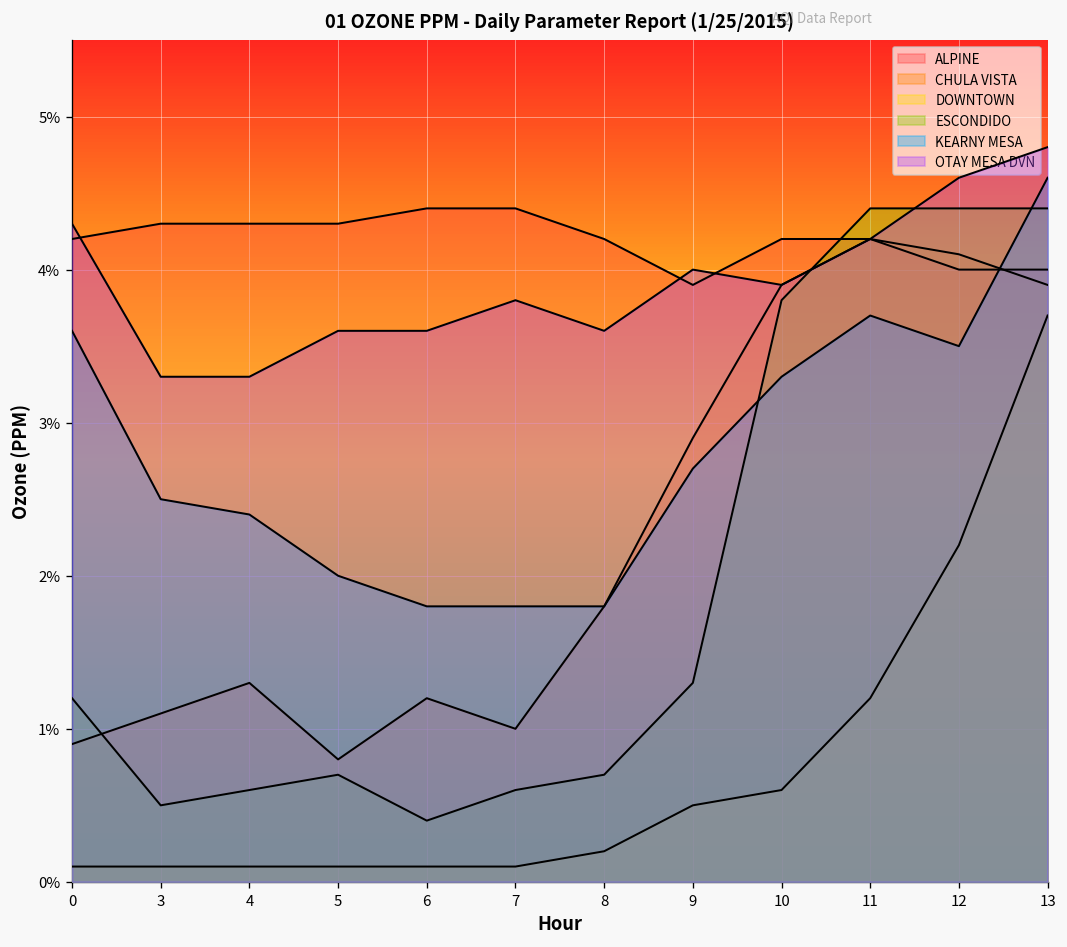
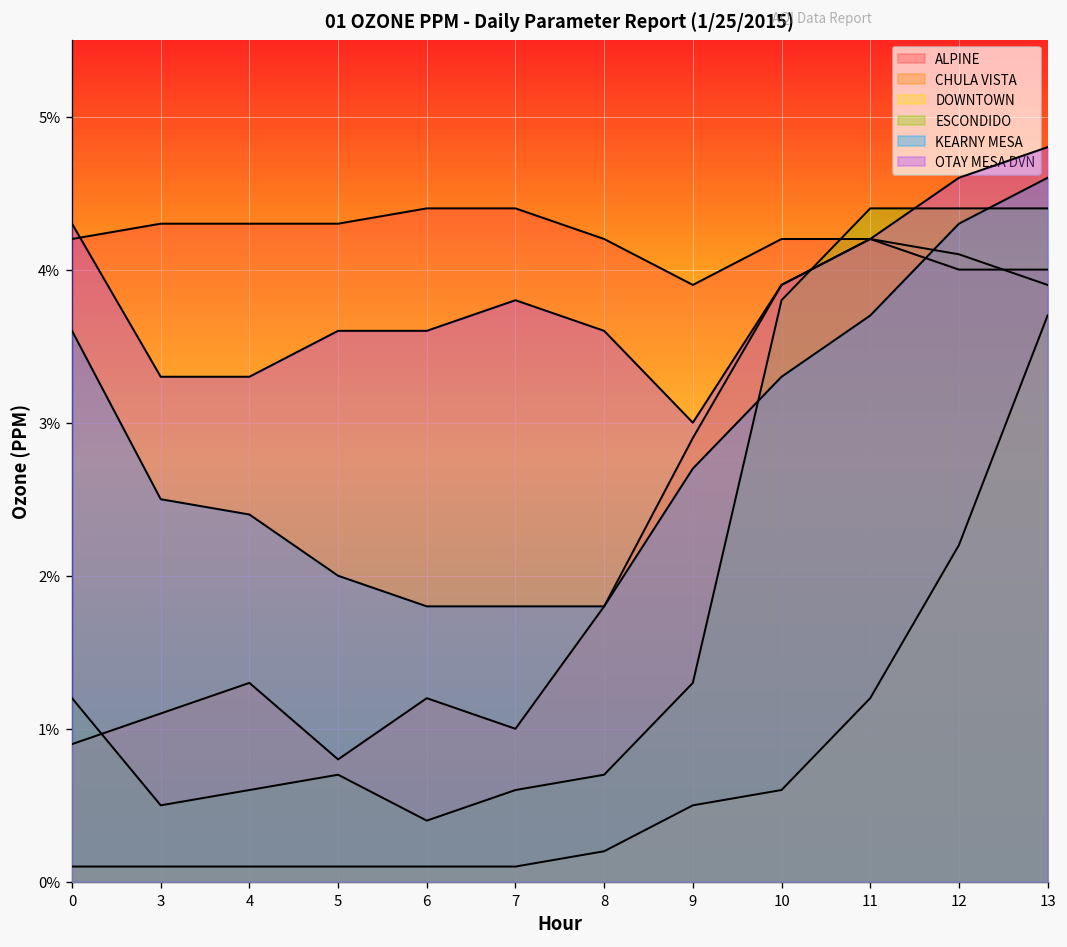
  {
    "ESCONDIDO": {
      "0": "1.20%",
      "3": "0.50%",
      "4": "0.60%",
      "5": "0.70%",
      "6": "0.40%",
      "7": "0.60%",
      "8": "0.70%",
      "9": "1.30%",
      "10": "3.80%",
      "11": "4.40%",
      "12": "4.40%",
      "13": "4.40%"
    },
    "KEARNY MESA": {
      "0": "3.60%",
      "3": "2.50%",
      "4": "2.40%",
      "5": "2.00%",
      "6": "1.80%",
      "7": "1.80%",
      "9": "2.70%",
      "10": "3.30%",
      "11": "3.70%",
-     "12": "3.50%",
+     "12": "4.30%",
      "13": "4.60%"
    },
    "OTAY MESA DVN": {
      "0": "4.30%",
      "3": "3.30%",
      "4": "3.30%",
      "5": "3.60%",
      "6": "3.60%",
      "7": "3.80%",
      "8": "3.60%",
-     "9": "4.00%",
+     "9": "3.00%",
      "12": "4.60%",
      "13": "4.80%"
    }
  }
